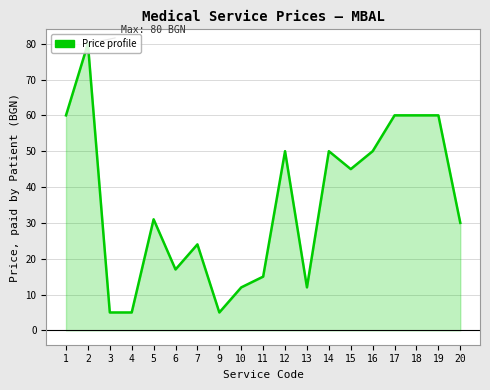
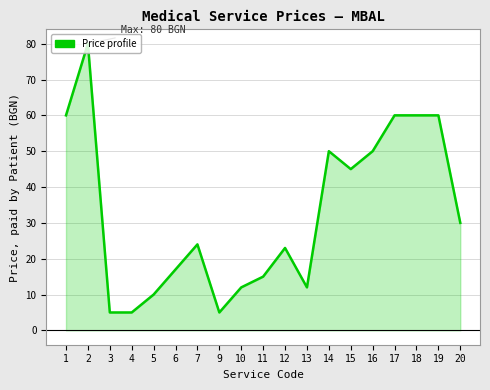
  {
    "1": 60,
    "3": 5,
    "4": 5,
-   "5": 31,
+   "5": 10,
    "6": 17,
    "7": 24,
    "9": 5,
    "10": 12,
    "11": 15,
-   "12": 50,
+   "12": 23,
    "13": 12,
    "14": 50,
    "15": 45,
    "16": 50,
    "17": 60,
    "18": 60,
    "19": 60,
    "20": 30
  }
